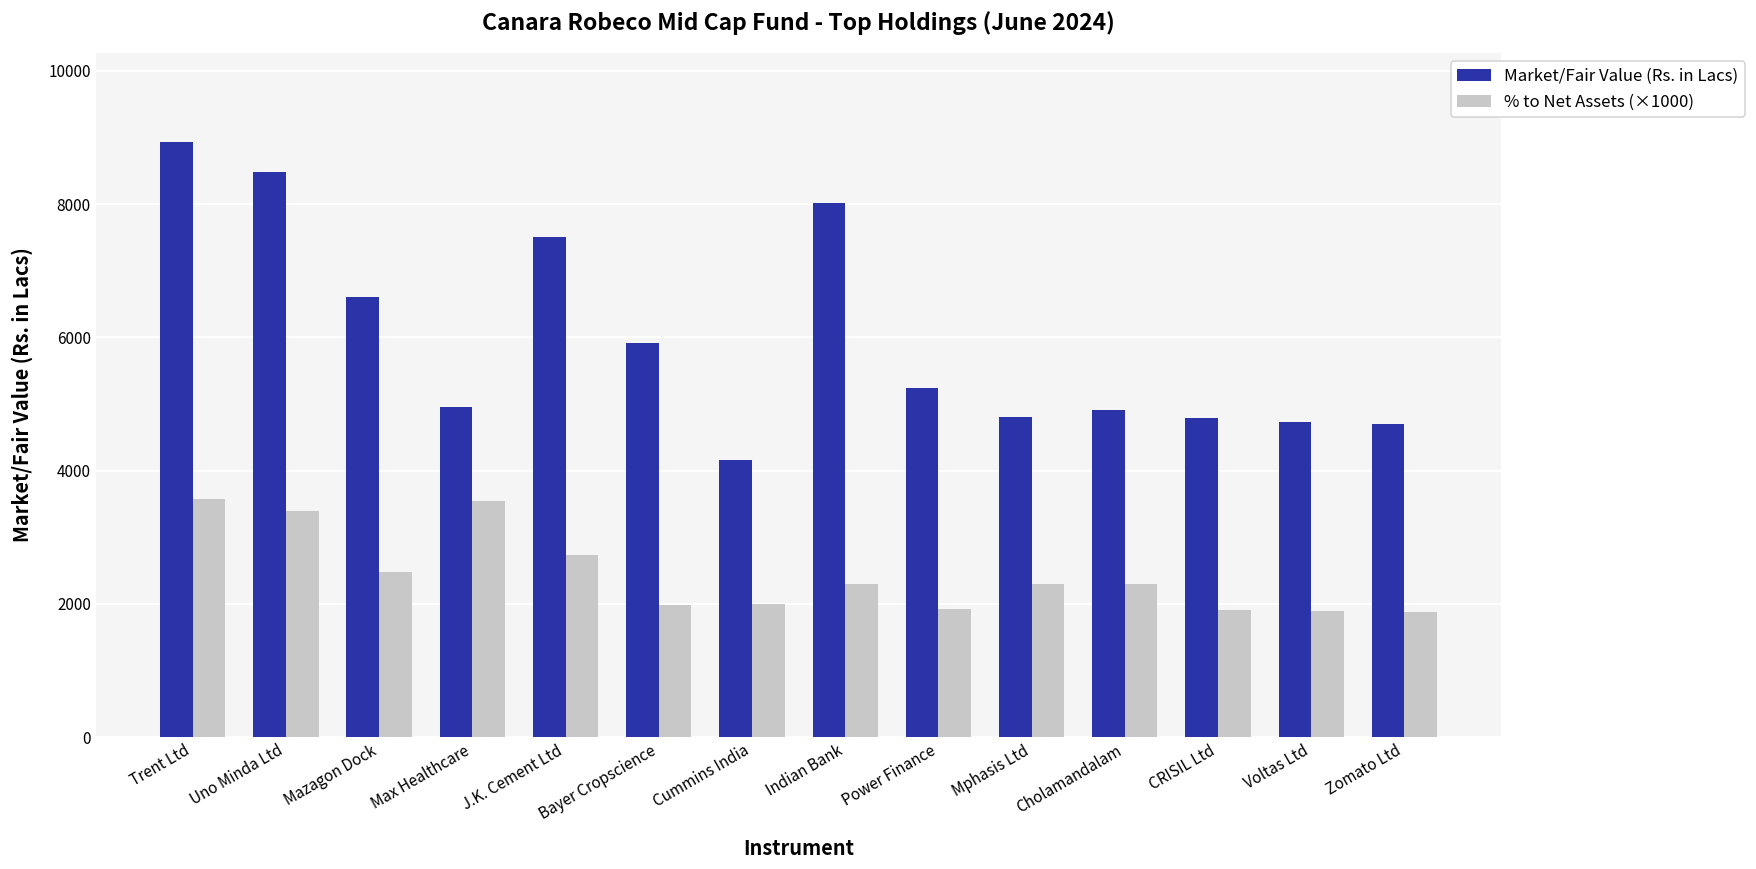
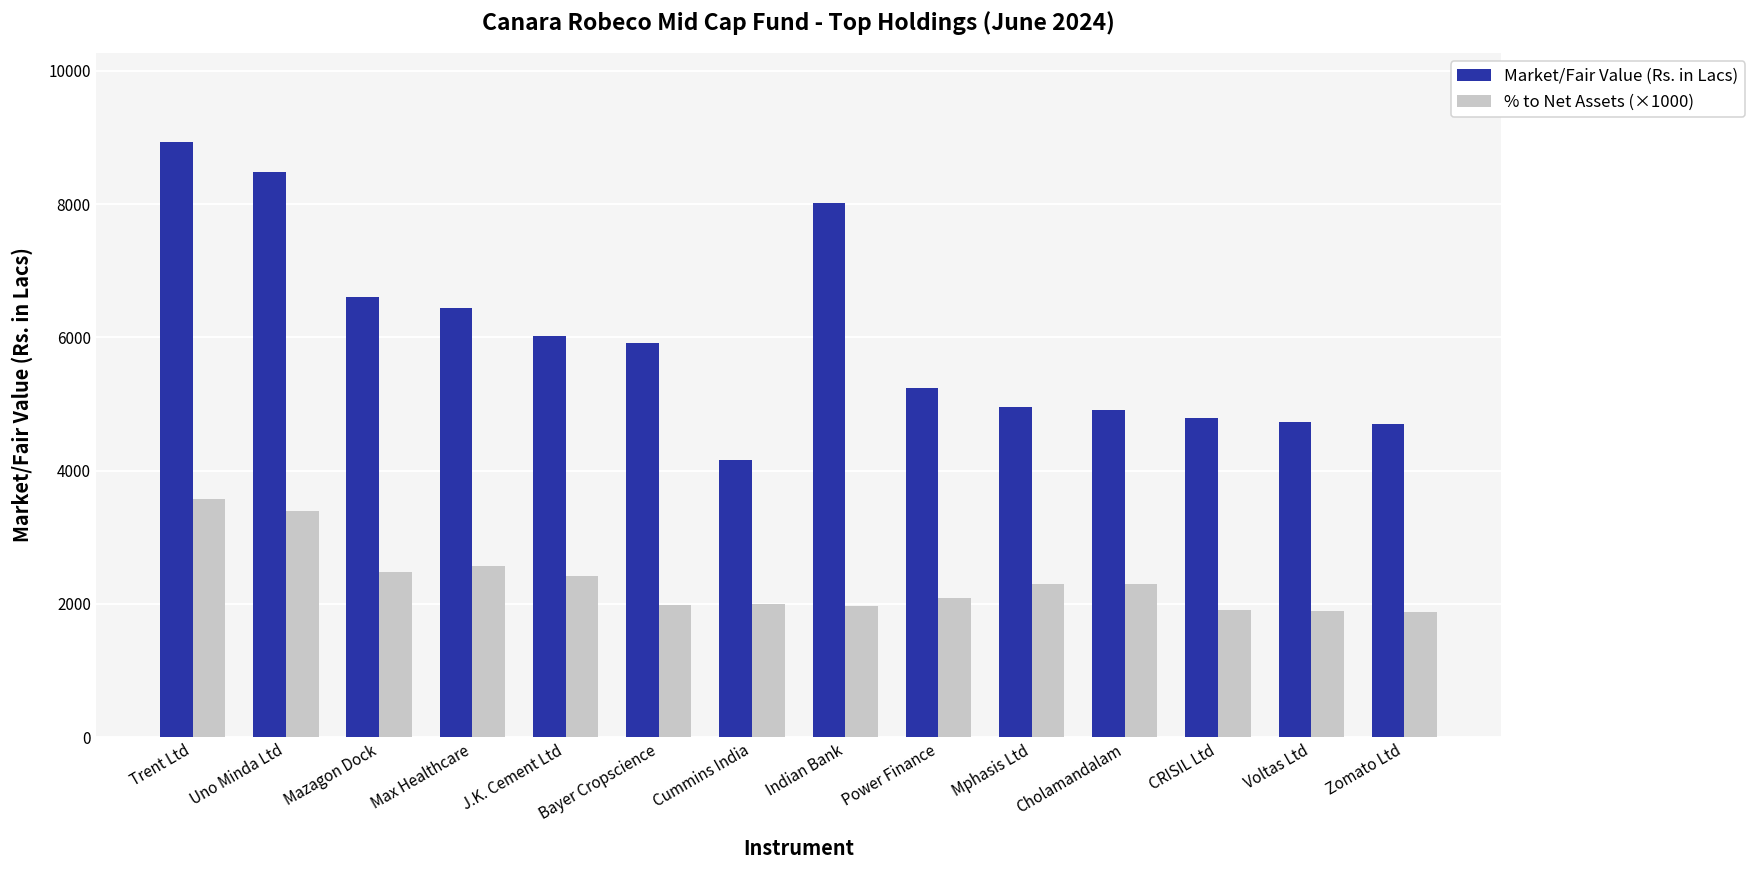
  {
    "Market/Fair Value (Rs. in Lacs)": {
      "Trent Ltd": 8900,
      "Uno Minda Ltd": 8500,
      "Mazagon Dock": 6600,
-     "Max Healthcare": 5000,
-     "J.K. Cement Ltd": 7500,
+     "Max Healthcare": 6400,
+     "J.K. Cement Ltd": 6000,
      "Bayer Cropscience": 5900,
      "Cummins India": 4200,
      "Indian Bank": 8000,
      "Power Finance": 5200,
-     "Mphasis Ltd": 4800,
+     "Mphasis Ltd": 4900,
      "Cholamandalam": 4900,
      "CRISIL Ltd": 4800,
      "Voltas Ltd": 4700,
      "Zomato Ltd": 4700
    },
    "% to Net Assets (×1000)": {
      "Trent Ltd": 3600,
      "Uno Minda Ltd": 3400,
      "Mazagon Dock": 2500,
-     "Max Healthcare": 3600,
-     "J.K. Cement Ltd": 2700,
+     "Max Healthcare": 2600,
+     "J.K. Cement Ltd": 2400,
      "Bayer Cropscience": 2000,
      "Cummins India": 2000,
-     "Indian Bank": 2300,
-     "Power Finance": 1900,
+     "Indian Bank": 2000,
+     "Power Finance": 2100,
      "Mphasis Ltd": 2300,
      "Cholamandalam": 2300,
      "CRISIL Ltd": 1900,
      "Voltas Ltd": 1900,
      "Zomato Ltd": 1900
    }
  }
